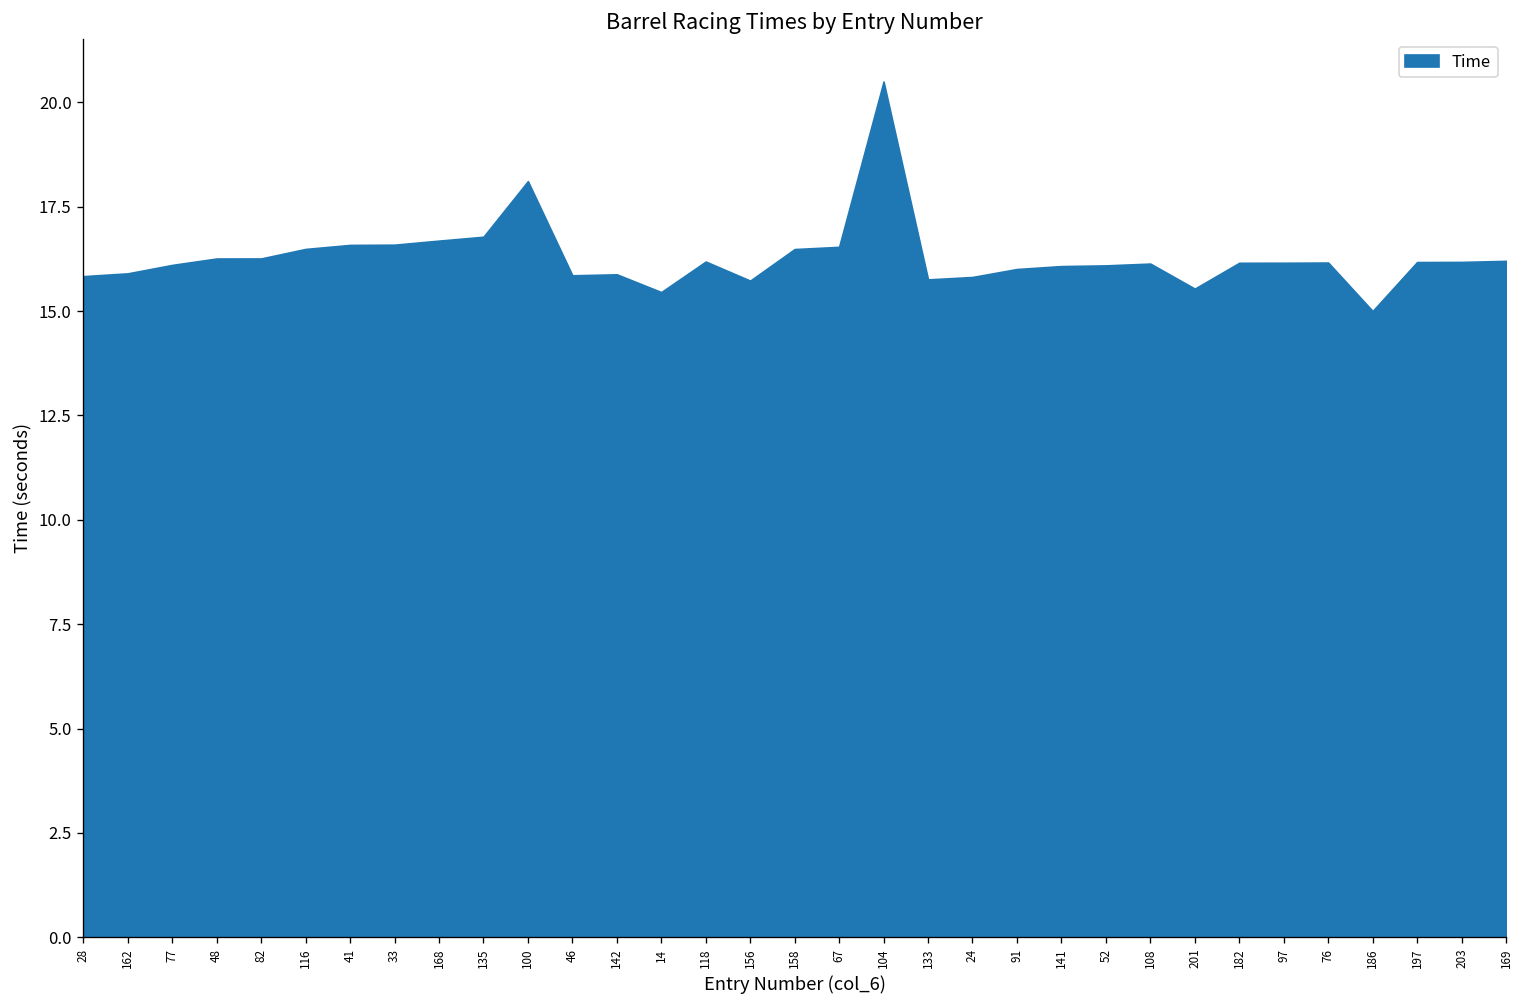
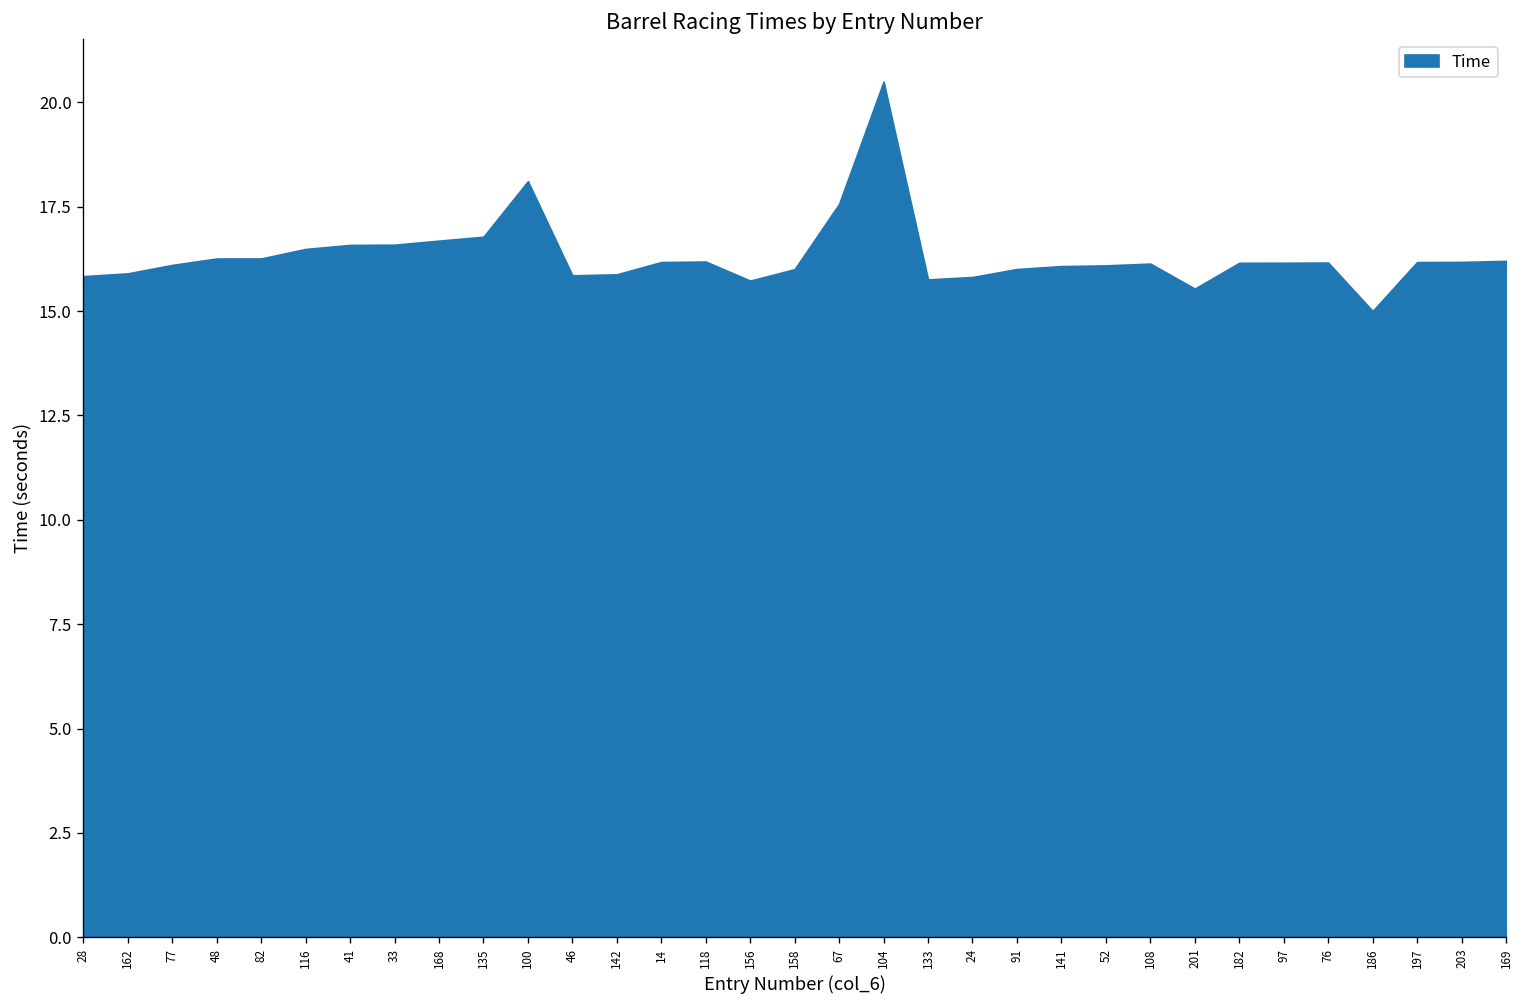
  {
    "28": 15.8,
    "162": 15.9,
    "77": 16.1,
    "48": 16.3,
    "82": 16.3,
    "116": 16.5,
    "41": 16.6,
    "33": 16.6,
    "168": 16.7,
    "135": 16.8,
    "100": 18.1,
    "46": 15.9,
    "142": 15.9,
-   "14": 15.5,
+   "14": 16.2,
    "118": 16.2,
    "156": 15.7,
-   "158": 16.5,
-   "67": 16.5,
+   "158": 16.0,
+   "67": 17.6,
    "104": 20.5,
    "133": 15.8,
    "24": 15.8,
    "91": 16.0,
    "141": 16.1,
    "52": 16.1,
    "108": 16.1,
    "201": 15.5,
    "182": 16.2,
    "97": 16.2,
    "76": 16.2,
    "186": 15.0,
    "197": 16.2,
    "203": 16.2,
    "169": 16.2
  }
